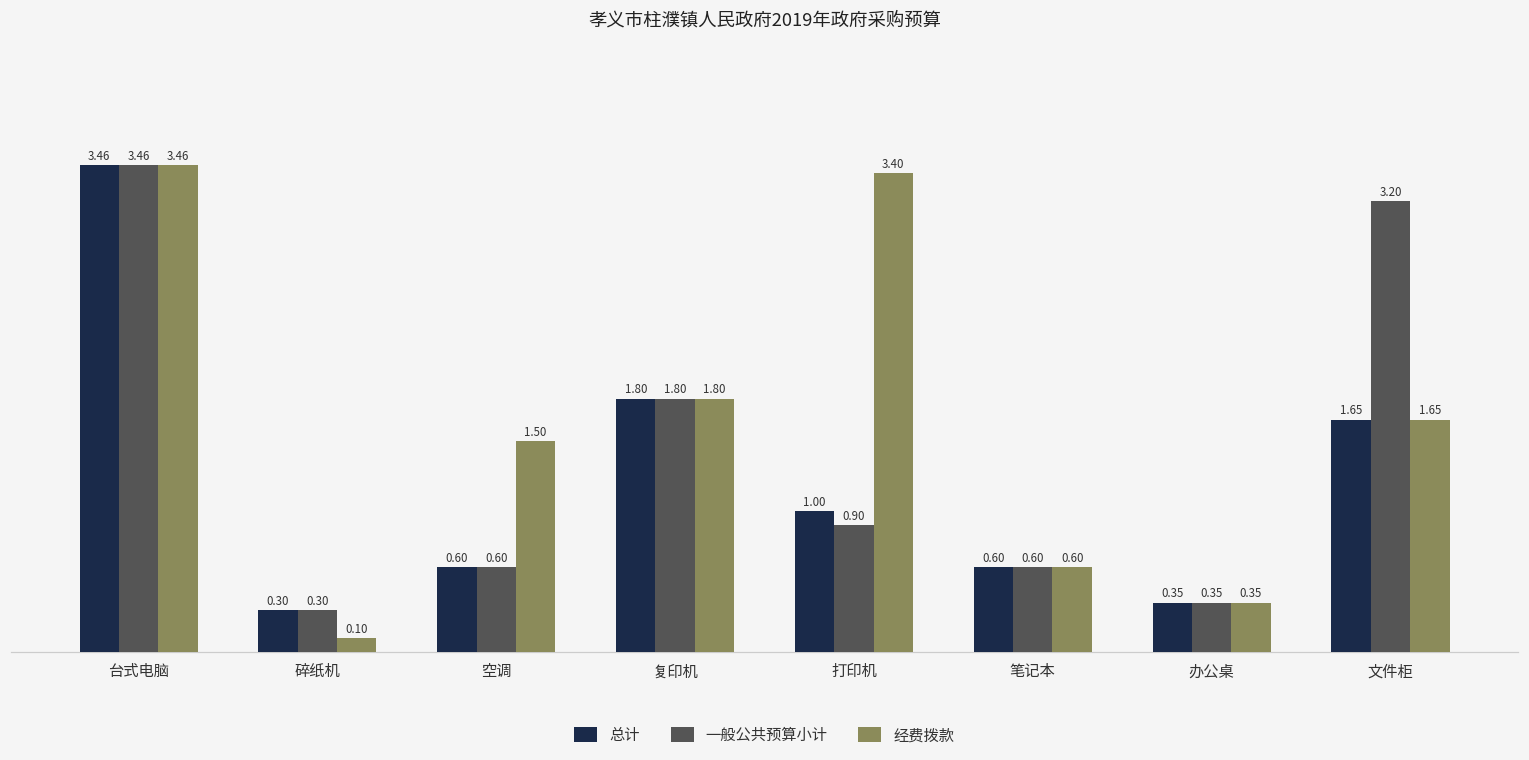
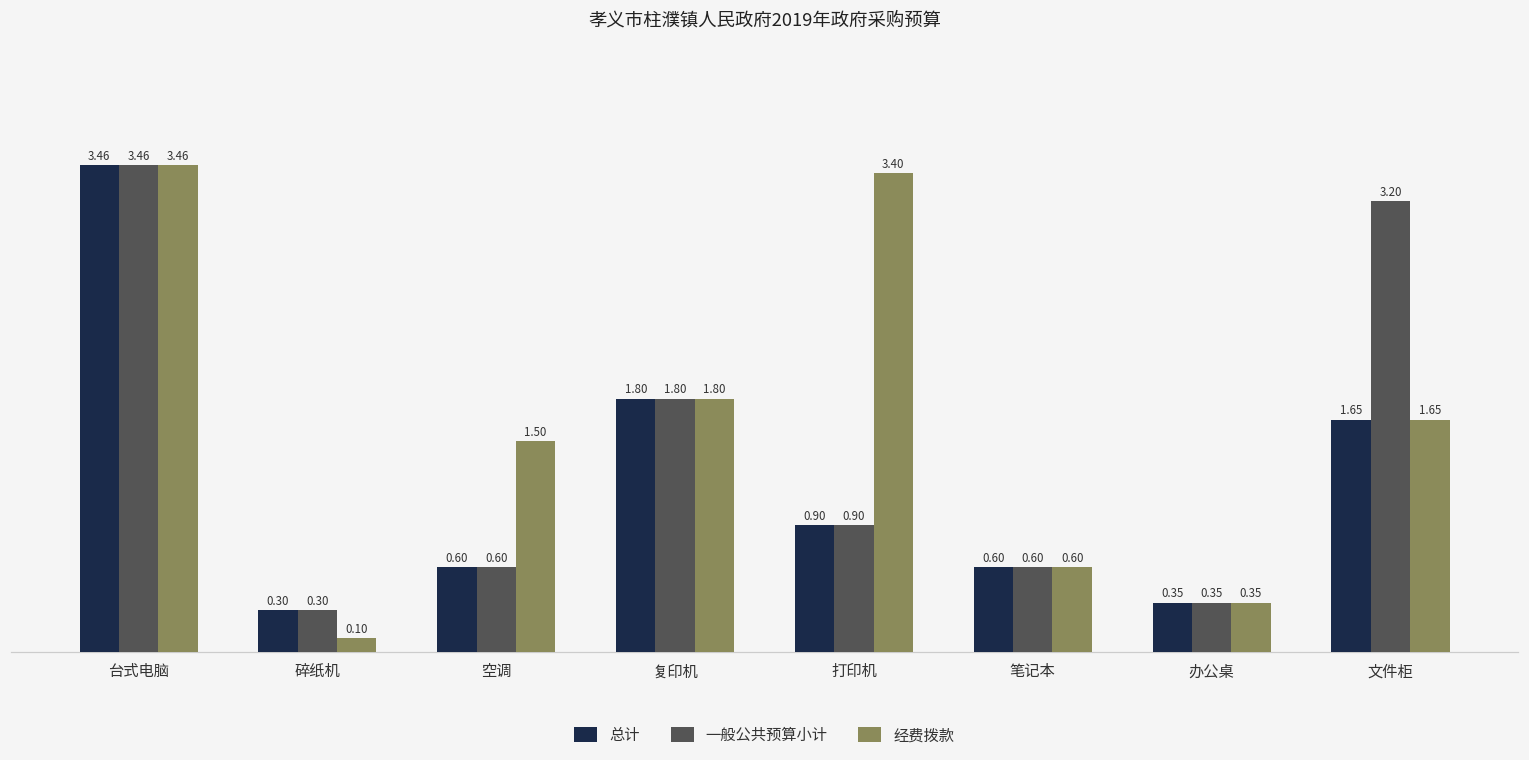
  {
    "总计": {
      "台式电脑": 3.46,
      "碎纸机": 0.30,
      "空调": 0.60,
      "复印机": 1.80,
-     "打印机": 1.00,
+     "打印机": 0.90,
      "笔记本": 0.60,
      "办公桌": 0.35,
      "文件柜": 1.65
    },
    "一般公共预算小计": {
      "台式电脑": 3.46,
      "碎纸机": 0.30,
      "空调": 0.60,
      "复印机": 1.80,
      "打印机": 0.90,
      "笔记本": 0.60,
      "办公桌": 0.35,
      "文件柜": 3.20
    },
    "经费拨款": {
      "台式电脑": 3.46,
      "碎纸机": 0.10,
      "空调": 1.50,
      "复印机": 1.80,
      "打印机": 3.40,
      "笔记本": 0.60,
      "办公桌": 0.35,
      "文件柜": 1.65
    }
  }
